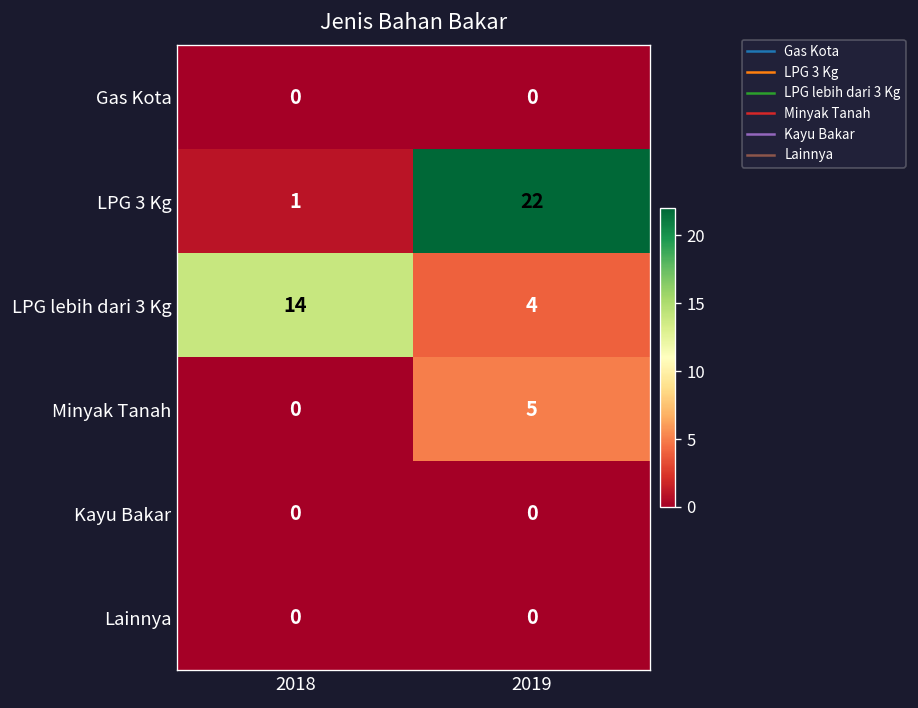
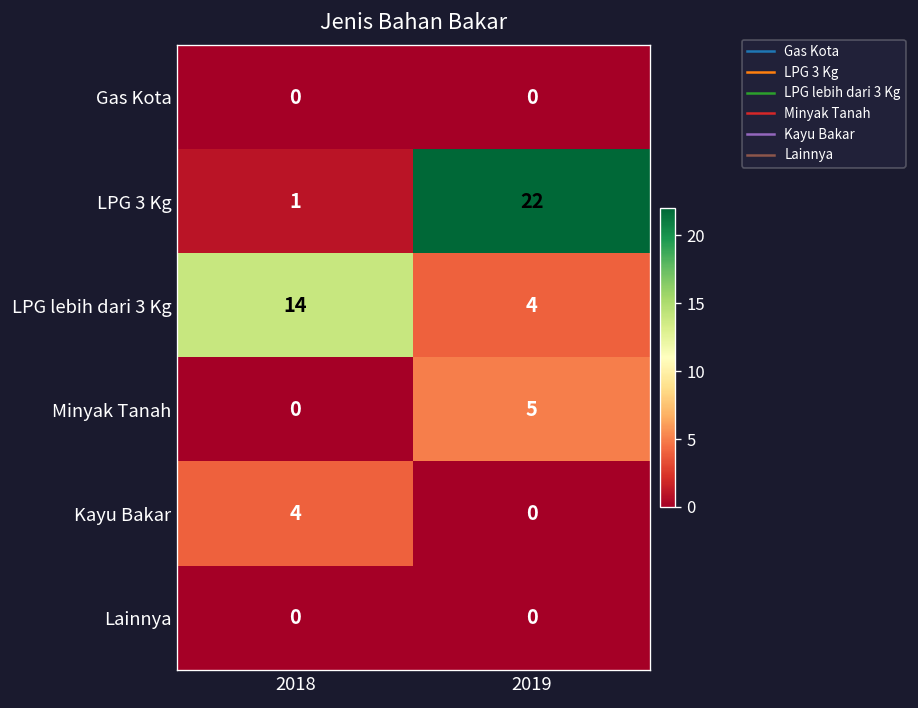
  {
    "Gas Kota": {
      "2018": 0,
      "2019": 0
    },
    "LPG 3 Kg": {
      "2018": 1,
      "2019": 22
    },
    "LPG lebih dari 3 Kg": {
      "2018": 14,
      "2019": 4
    },
    "Minyak Tanah": {
      "2018": 0,
      "2019": 5
    },
    "Kayu Bakar": {
-     "2018": 0,
+     "2018": 4,
      "2019": 0
    },
    "Lainnya": {
      "2018": 0,
      "2019": 0
    }
  }
